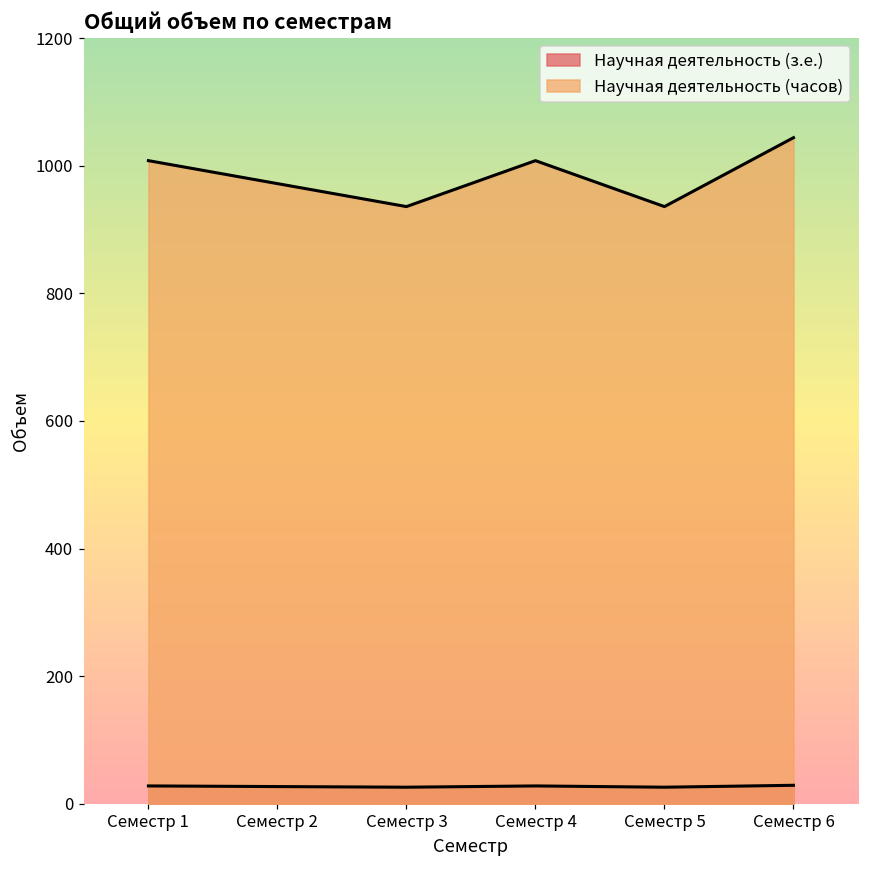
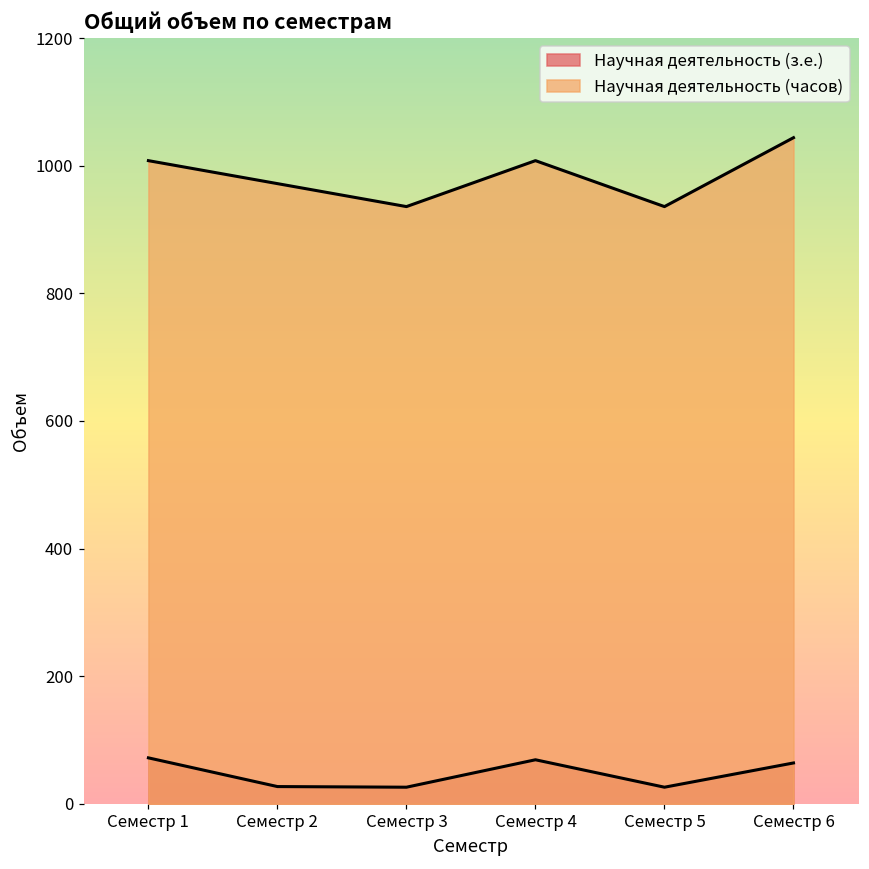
  {
    "Научная деятельность (з.е.)": {
-     "Семестр 1": 30,
+     "Семестр 1": 70,
      "Семестр 2": 30,
      "Семестр 3": 30,
-     "Семестр 4": 30,
+     "Семестр 4": 70,
      "Семестр 5": 30,
-     "Семестр 6": 30
+     "Семестр 6": 60
    },
    "Научная деятельность (часов)": {
      "Семестр 1": 1010,
      "Семестр 2": 970,
      "Семестр 3": 940,
      "Семестр 4": 1010,
      "Семестр 5": 940,
      "Семестр 6": 1040
    }
  }
